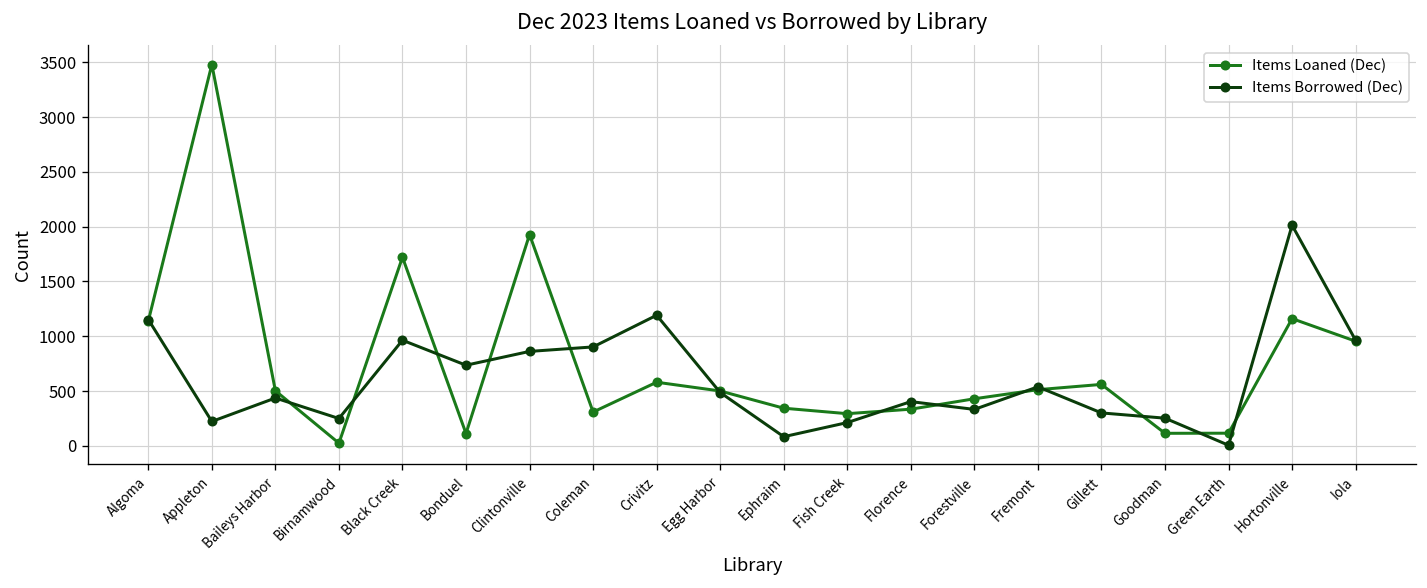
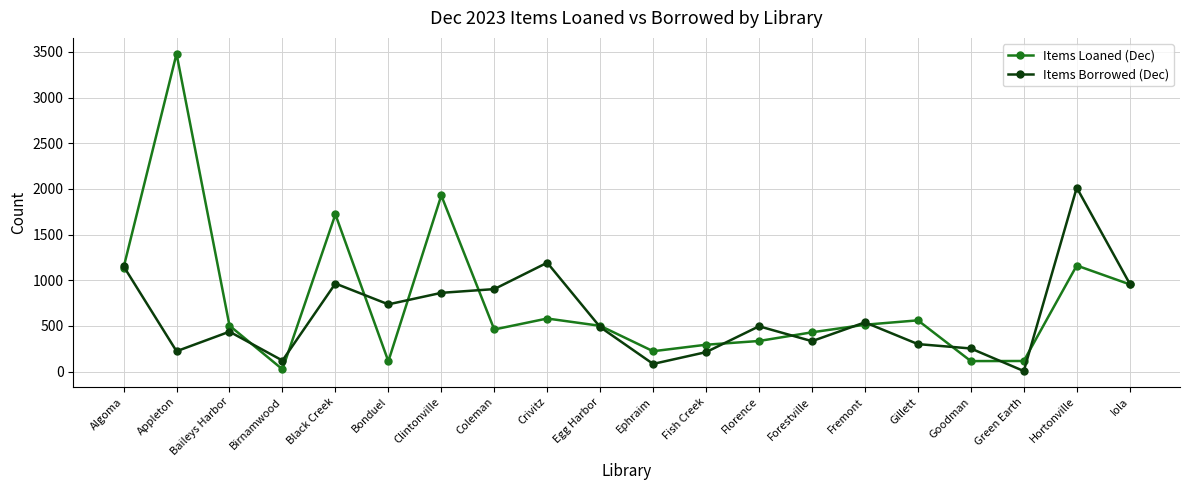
  {
    "Items Loaned (Dec)": {
      "Appleton": 3500,
      "Baileys Harbor": 500,
      "Birnamwood": 0,
      "Black Creek": 1700,
      "Bonduel": 100,
      "Clintonville": 1900,
-     "Coleman": 300,
+     "Coleman": 500,
      "Crivitz": 600,
-     "Ephraim": 300,
+     "Ephraim": 200,
      "Fish Creek": 300,
      "Florence": 300,
      "Forestville": 400,
      "Gillett": 600,
      "Goodman": 100,
      "Green Earth": 100,
      "Hortonville": 1200
    },
    "Items Borrowed (Dec)": {
      "Appleton": 200,
      "Baileys Harbor": 400,
-     "Birnamwood": 300,
+     "Birnamwood": 100,
      "Black Creek": 1000,
      "Bonduel": 700,
      "Clintonville": 900,
      "Coleman": 900,
      "Crivitz": 1200,
      "Ephraim": 100,
      "Fish Creek": 200,
-     "Florence": 400,
+     "Florence": 500,
      "Forestville": 300,
      "Gillett": 300,
      "Goodman": 300,
      "Green Earth": 0,
      "Hortonville": 2000
    }
  }
